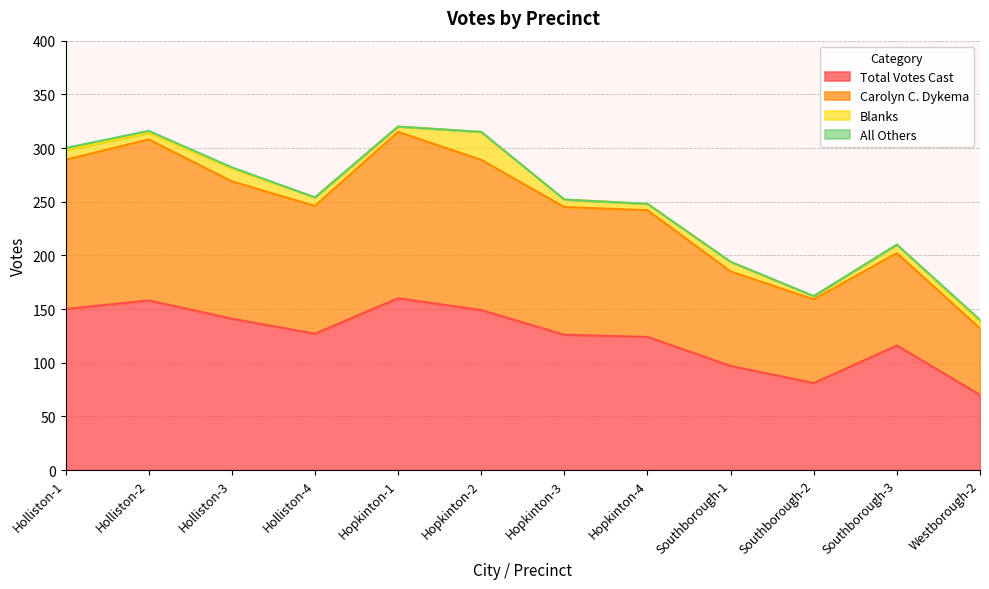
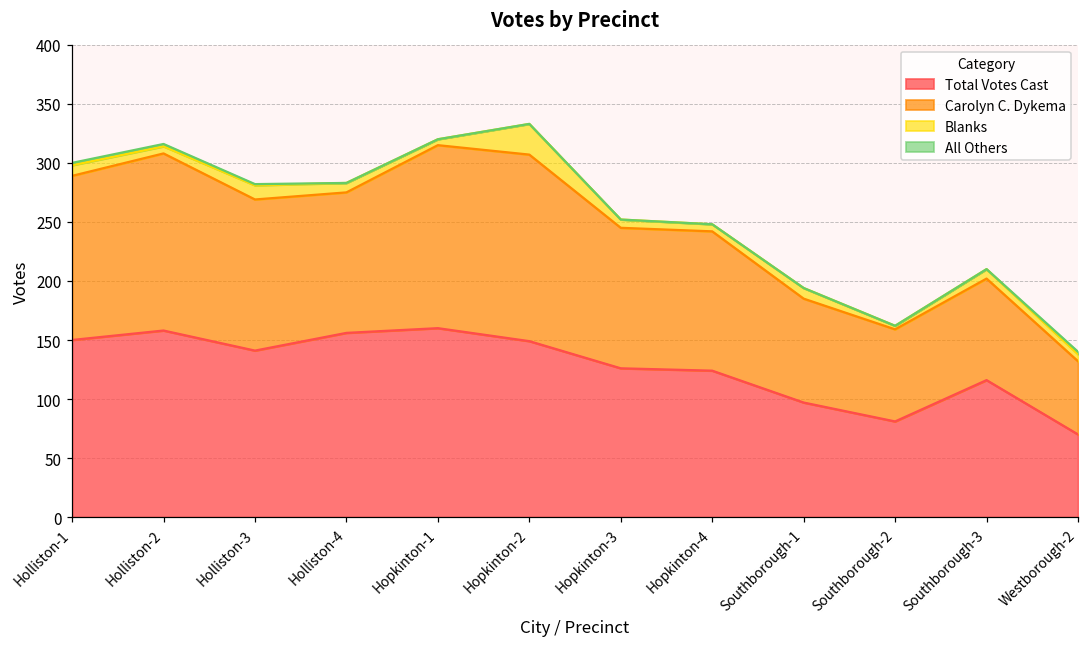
  {
    "Total Votes Cast": {
      "Holliston-1": 150,
      "Holliston-2": 158,
      "Holliston-3": 141,
-     "Holliston-4": 127,
+     "Holliston-4": 156,
      "Hopkinton-1": 160,
      "Hopkinton-2": 149,
      "Hopkinton-3": 126,
      "Hopkinton-4": 124,
      "Southborough-1": 97,
      "Southborough-2": 81,
      "Southborough-3": 116,
      "Westborough-2": 70
    },
    "Carolyn C. Dykema": {
      "Holliston-1": 139,
      "Holliston-2": 150,
      "Holliston-3": 128,
      "Holliston-4": 119,
      "Hopkinton-1": 155,
-     "Hopkinton-2": 140,
+     "Hopkinton-2": 158,
      "Hopkinton-3": 119,
      "Hopkinton-4": 118,
      "Southborough-1": 88,
      "Southborough-2": 78,
      "Southborough-3": 86,
      "Westborough-2": 62
    }
  }
